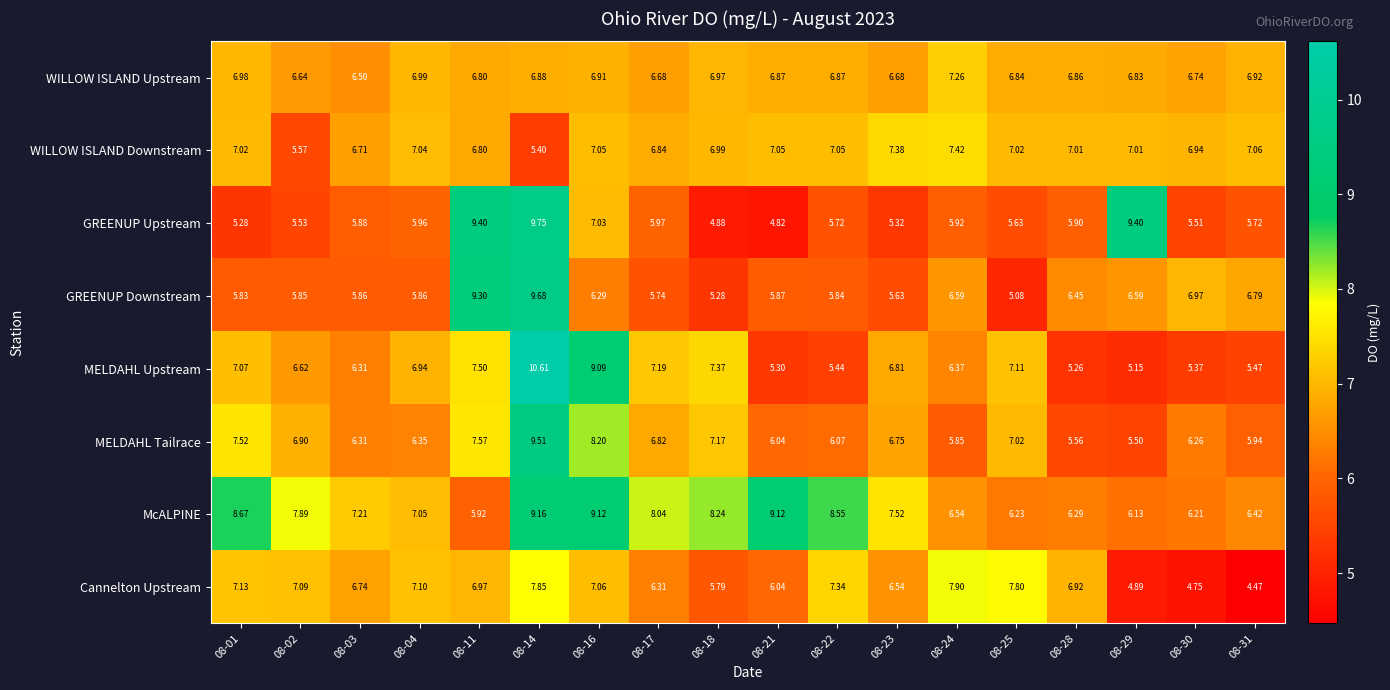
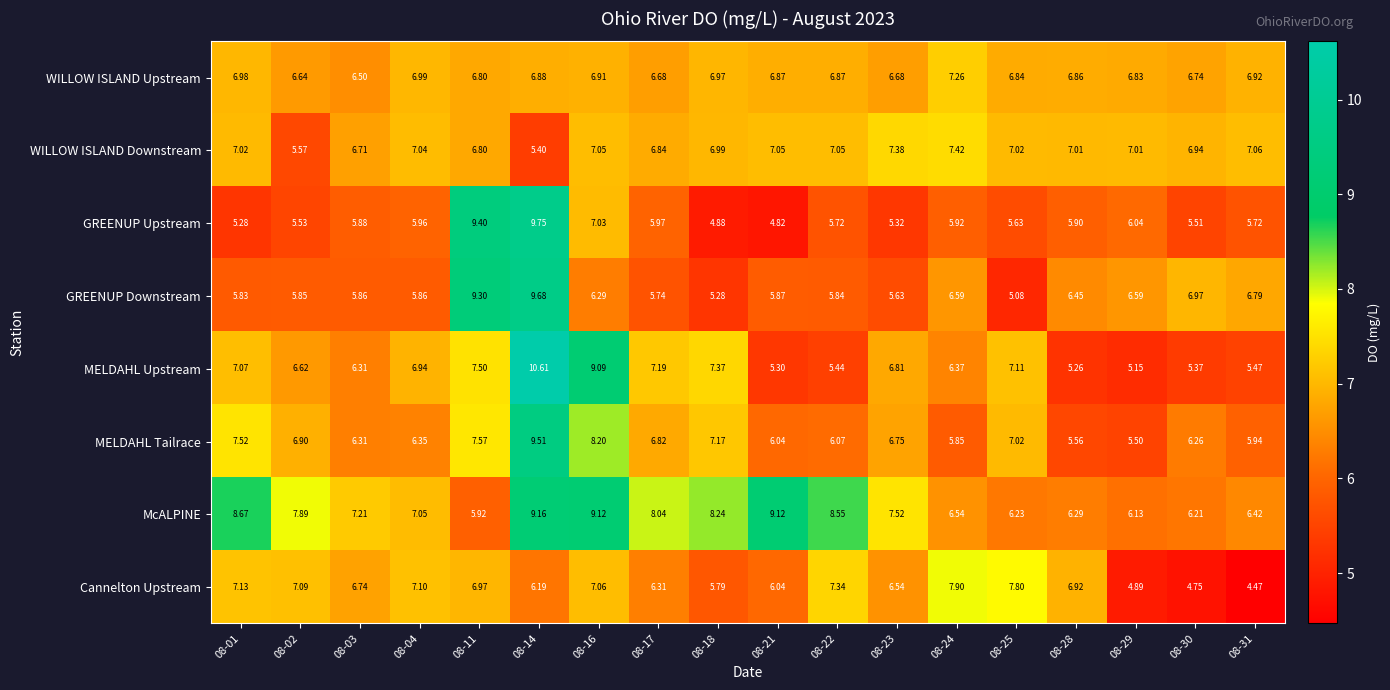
  {
    "WILLOW ISLAND Upstream": {
      "08-01": 6.98,
      "08-02": 6.64,
      "08-03": 6.50,
      "08-04": 6.99,
      "08-11": 6.80,
      "08-14": 6.88,
      "08-16": 6.91,
      "08-17": 6.68,
      "08-18": 6.97,
      "08-21": 6.87,
      "08-22": 6.87,
      "08-23": 6.68,
      "08-24": 7.26,
      "08-25": 6.84,
      "08-28": 6.86,
      "08-29": 6.83,
      "08-30": 6.74,
      "08-31": 6.92
    },
    "WILLOW ISLAND Downstream": {
      "08-01": 7.02,
      "08-02": 5.57,
      "08-03": 6.71,
      "08-04": 7.04,
      "08-11": 6.80,
      "08-14": 5.40,
      "08-16": 7.05,
      "08-17": 6.84,
      "08-18": 6.99,
      "08-21": 7.05,
      "08-22": 7.05,
      "08-23": 7.38,
      "08-24": 7.42,
      "08-25": 7.02,
      "08-28": 7.01,
      "08-29": 7.01,
      "08-30": 6.94,
      "08-31": 7.06
    },
    "GREENUP Upstream": {
      "08-01": 5.28,
      "08-02": 5.53,
      "08-03": 5.88,
      "08-04": 5.96,
      "08-11": 9.40,
      "08-14": 9.75,
      "08-16": 7.03,
      "08-17": 5.97,
      "08-18": 4.88,
      "08-21": 4.82,
      "08-22": 5.72,
      "08-23": 5.32,
      "08-24": 5.92,
      "08-25": 5.63,
      "08-28": 5.90,
-     "08-29": 9.40,
+     "08-29": 6.04,
      "08-30": 5.51,
      "08-31": 5.72
    },
    "GREENUP Downstream": {
      "08-01": 5.83,
      "08-02": 5.85,
      "08-03": 5.86,
      "08-04": 5.86,
      "08-11": 9.30,
      "08-14": 9.68,
      "08-16": 6.29,
      "08-17": 5.74,
      "08-18": 5.28,
      "08-21": 5.87,
      "08-22": 5.84,
      "08-23": 5.63,
      "08-24": 6.59,
      "08-25": 5.08,
      "08-28": 6.45,
      "08-29": 6.59,
      "08-30": 6.97,
      "08-31": 6.79
    },
    "MELDAHL Upstream": {
      "08-01": 7.07,
      "08-02": 6.62,
      "08-03": 6.31,
      "08-04": 6.94,
      "08-11": 7.50,
      "08-14": 10.61,
      "08-16": 9.09,
      "08-17": 7.19,
      "08-18": 7.37,
      "08-21": 5.30,
      "08-22": 5.44,
      "08-23": 6.81,
      "08-24": 6.37,
      "08-25": 7.11,
      "08-28": 5.26,
      "08-29": 5.15,
      "08-30": 5.37,
      "08-31": 5.47
    },
    "MELDAHL Tailrace": {
      "08-01": 7.52,
      "08-02": 6.90,
      "08-03": 6.31,
      "08-04": 6.35,
      "08-11": 7.57,
      "08-14": 9.51,
      "08-16": 8.20,
      "08-17": 6.82,
      "08-18": 7.17,
      "08-21": 6.04,
      "08-22": 6.07,
      "08-23": 6.75,
      "08-24": 5.85,
      "08-25": 7.02,
      "08-28": 5.56,
      "08-29": 5.50,
      "08-30": 6.26,
      "08-31": 5.94
    },
    "McALPINE": {
      "08-01": 8.67,
      "08-02": 7.89,
      "08-03": 7.21,
      "08-04": 7.05,
      "08-11": 5.92,
      "08-14": 9.16,
      "08-16": 9.12,
      "08-17": 8.04,
      "08-18": 8.24,
      "08-21": 9.12,
      "08-22": 8.55,
      "08-23": 7.52,
      "08-24": 6.54,
      "08-25": 6.23,
      "08-28": 6.29,
      "08-29": 6.13,
      "08-30": 6.21,
      "08-31": 6.42
    },
    "Cannelton Upstream": {
      "08-01": 7.13,
      "08-02": 7.09,
      "08-03": 6.74,
      "08-04": 7.10,
      "08-11": 6.97,
-     "08-14": 7.85,
+     "08-14": 6.19,
      "08-16": 7.06,
      "08-17": 6.31,
      "08-18": 5.79,
      "08-21": 6.04,
      "08-22": 7.34,
      "08-23": 6.54,
      "08-24": 7.90,
      "08-25": 7.80,
      "08-28": 6.92,
      "08-29": 4.89,
      "08-30": 4.75,
      "08-31": 4.47
    }
  }
